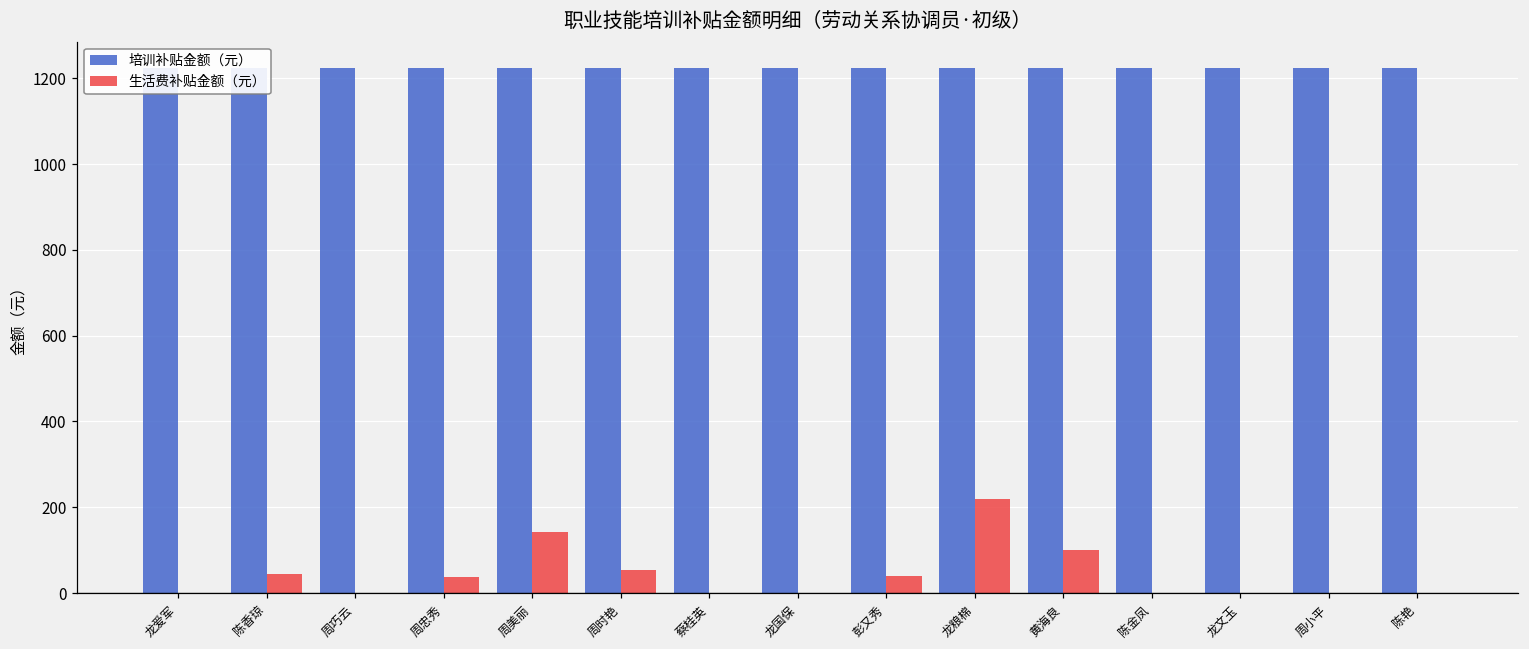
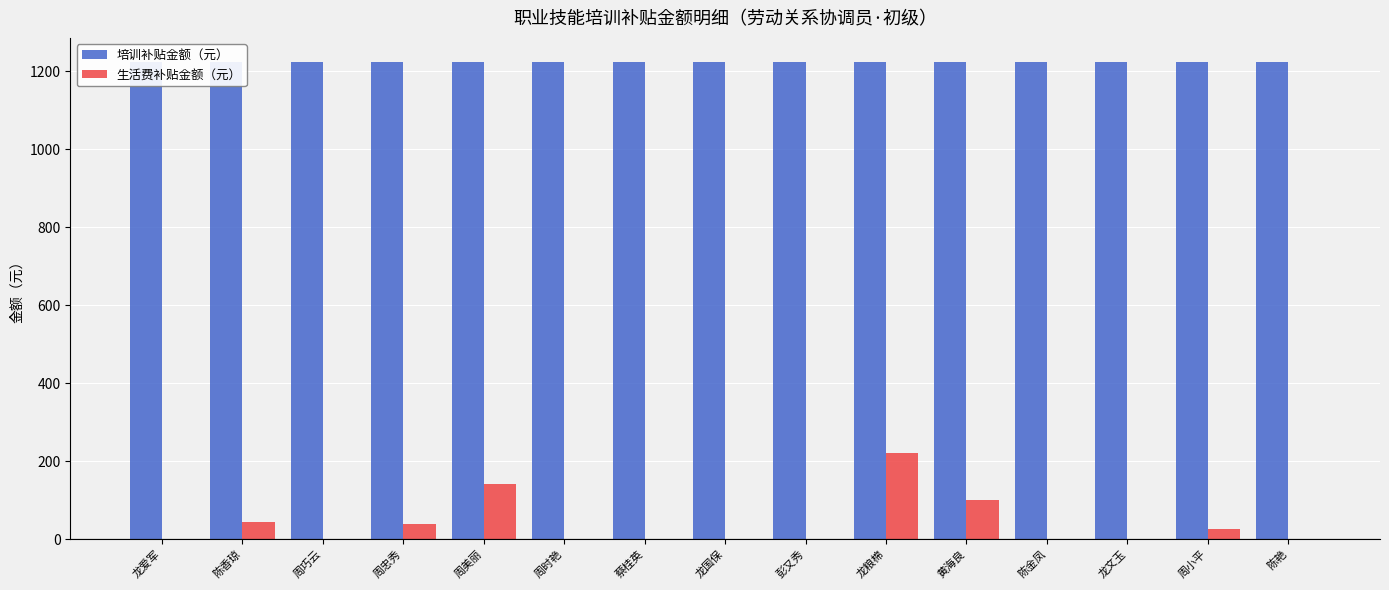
  {
    "培训补贴金额（元）": {
      "周巧云": 1220,
      "周忠秀": 1220,
      "周美丽": 1220,
      "周时艳": 1220,
      "蔡桂英": 1220,
      "龙国保": 1220,
      "彭又秀": 1220,
      "龙粮棉": 1220,
      "黄海良": 1220,
      "陈金凤": 1220,
      "龙文玉": 1220,
      "周小平": 1220,
      "陈艳": 1220
    },
    "生活费补贴金额（元）": {
      "龙爱军": 0,
      "陈香琼": 50,
      "周巧云": 0,
      "周忠秀": 40,
      "周美丽": 140,
-     "周时艳": 50,
+     "周时艳": 0,
      "蔡桂英": 0,
      "龙国保": 0,
-     "彭又秀": 40,
+     "彭又秀": 0,
      "龙粮棉": 220,
      "黄海良": 100,
      "陈金凤": 0,
      "龙文玉": 0,
-     "周小平": 0,
+     "周小平": 30,
      "陈艳": 0
    }
  }
